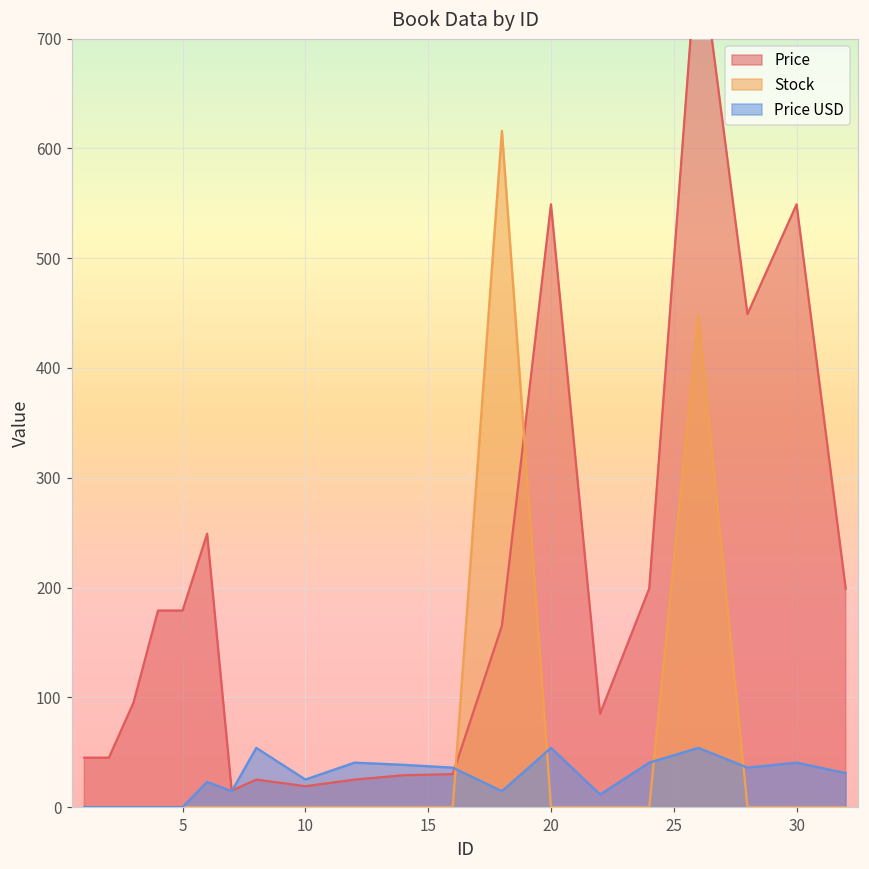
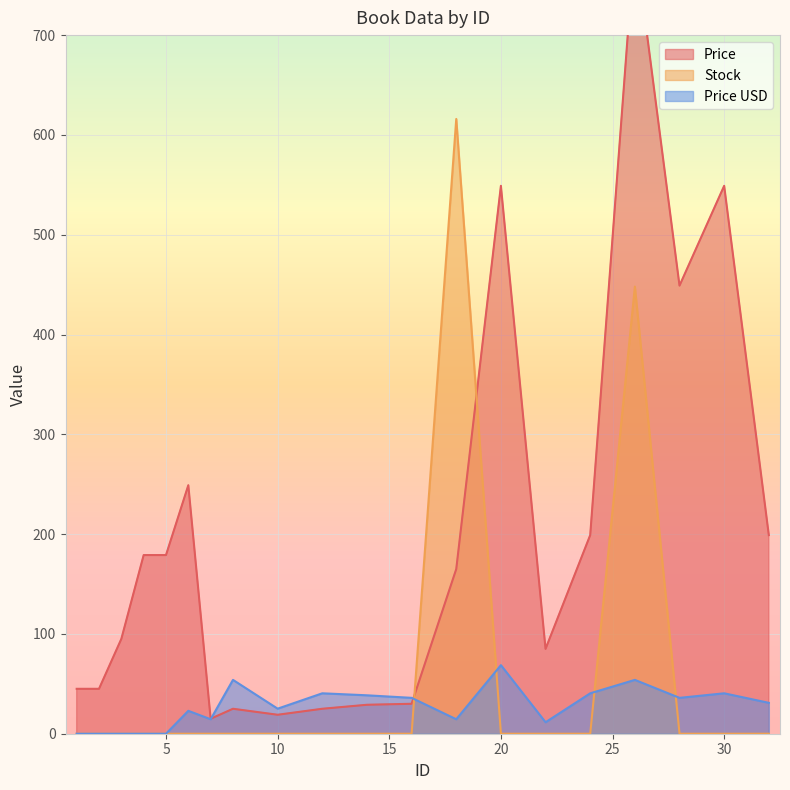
  {
    "Price USD": {
      "10": 30,
-     "20": 50,
+     "20": 70,
      "30": 40
    }
  }
